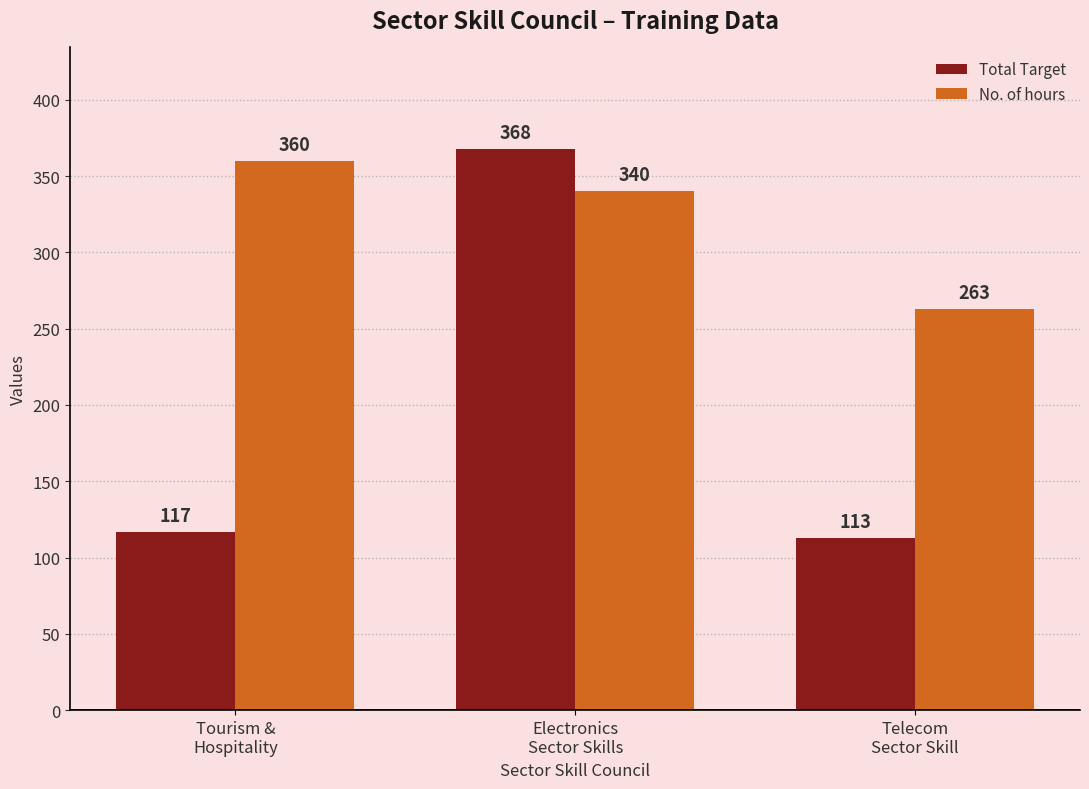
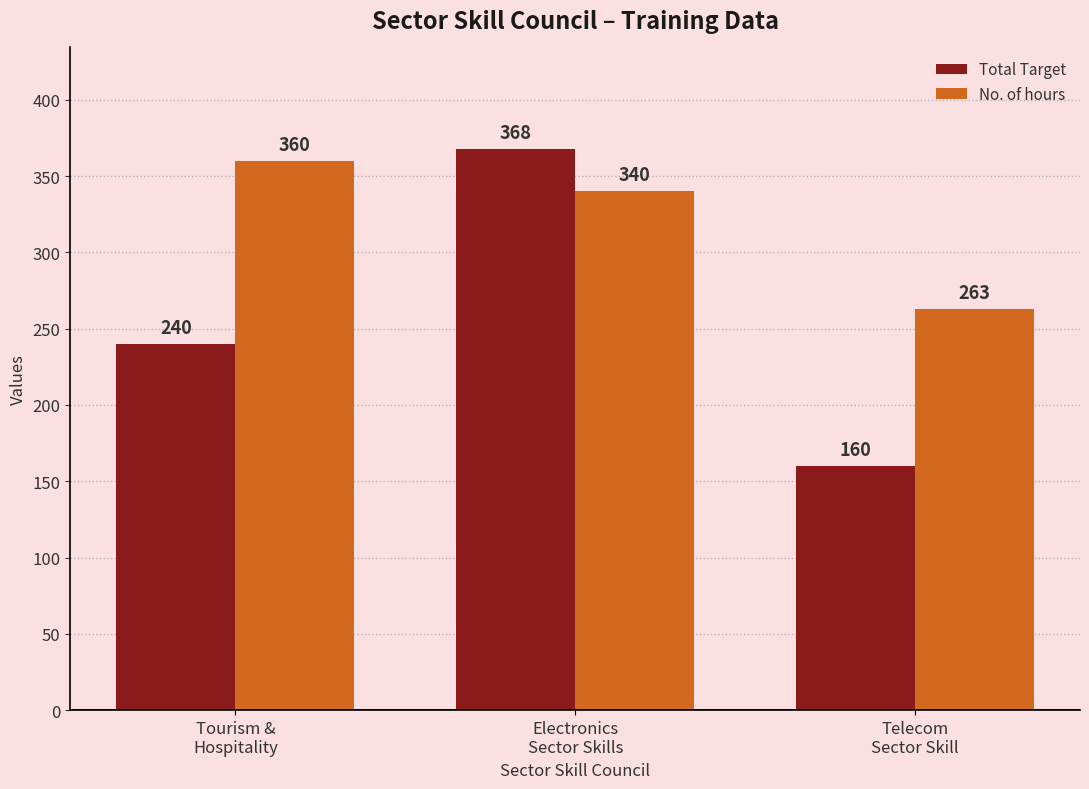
  {
    "Total Target": {
-     "Tourism & Hospitality": 117,
+     "Tourism & Hospitality": 240,
      "Electronics Sector Skills": 368,
-     "Telecom Sector Skill": 113
+     "Telecom Sector Skill": 160
    },
    "No. of hours": {
      "Tourism & Hospitality": 360,
      "Electronics Sector Skills": 340,
      "Telecom Sector Skill": 263
    }
  }
